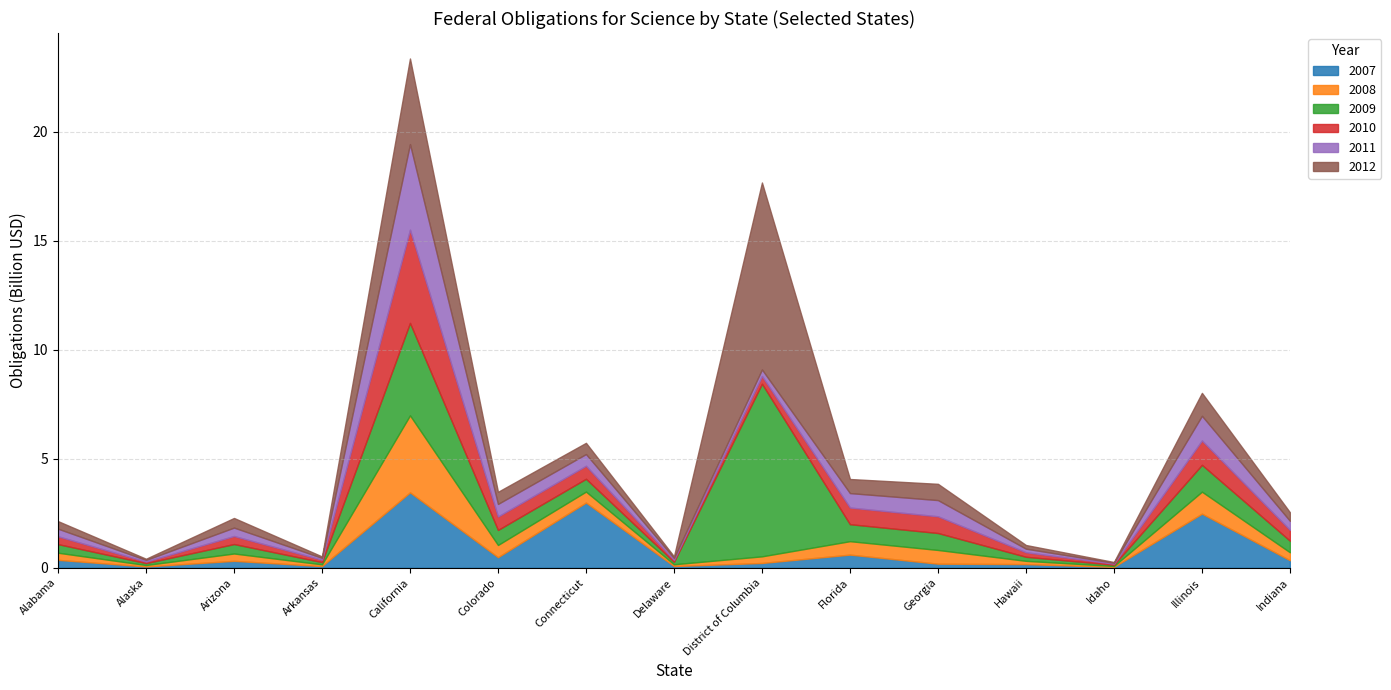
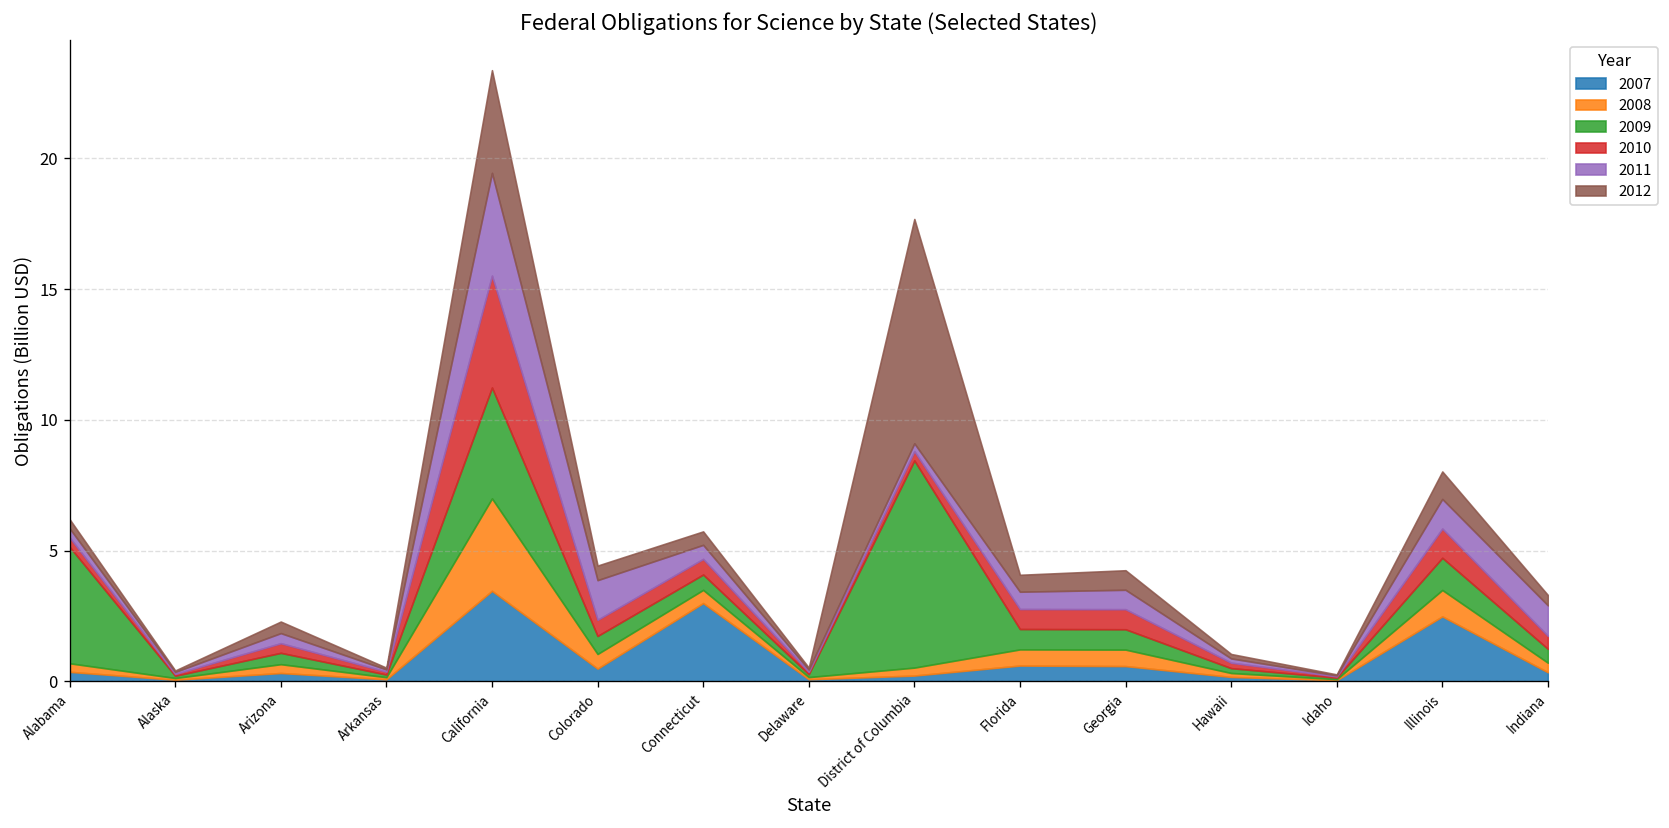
  {
    "2007": {
      "Alabama": 0.4,
      "Arizona": 0.3,
      "California": 3.5,
      "Colorado": 0.5,
      "Connecticut": 3.0,
      "District of Columbia": 0.2,
      "Florida": 0.6,
-     "Georgia": 0.2,
+     "Georgia": 0.6,
      "Hawaii": 0.2,
      "Illinois": 2.5,
      "Indiana": 0.3
    },
    "2008": {
      "Alabama": 0.3,
      "Arizona": 0.3,
      "California": 3.5,
      "Colorado": 0.6,
      "Connecticut": 0.5,
      "District of Columbia": 0.3,
      "Florida": 0.6,
      "Georgia": 0.6,
      "Hawaii": 0.2,
      "Illinois": 1.0,
      "Indiana": 0.4
    },
    "2009": {
-     "Alabama": 0.4,
+     "Alabama": 4.5,
      "Arizona": 0.4,
      "California": 4.2,
      "Colorado": 0.7,
      "Connecticut": 0.6,
      "District of Columbia": 7.9,
      "Florida": 0.8,
      "Georgia": 0.8,
      "Hawaii": 0.2,
      "Illinois": 1.2,
      "Indiana": 0.5
    },
    "2010": {
      "Alabama": 0.4,
      "Arizona": 0.4,
      "California": 4.3,
      "Colorado": 0.6,
      "Connecticut": 0.6,
      "District of Columbia": 0.4,
      "Florida": 0.8,
      "Georgia": 0.8,
      "Hawaii": 0.2,
      "Illinois": 1.1,
      "Indiana": 0.5
    },
    "2011": {
      "Alabama": 0.3,
      "Arizona": 0.4,
      "California": 3.9,
-     "Colorado": 0.6,
+     "Colorado": 1.5,
      "Connecticut": 0.5,
      "District of Columbia": 0.3,
      "Florida": 0.7,
      "Georgia": 0.7,
      "Hawaii": 0.2,
      "Illinois": 1.1,
-     "Indiana": 0.4
+     "Indiana": 1.2
    },
    "2012": {
      "Alabama": 0.3,
      "Arizona": 0.4,
      "California": 3.9,
      "Colorado": 0.6,
      "Connecticut": 0.5,
      "District of Columbia": 8.6,
      "Florida": 0.6,
      "Georgia": 0.7,
      "Hawaii": 0.2,
      "Illinois": 1.1,
      "Indiana": 0.4
    }
  }
